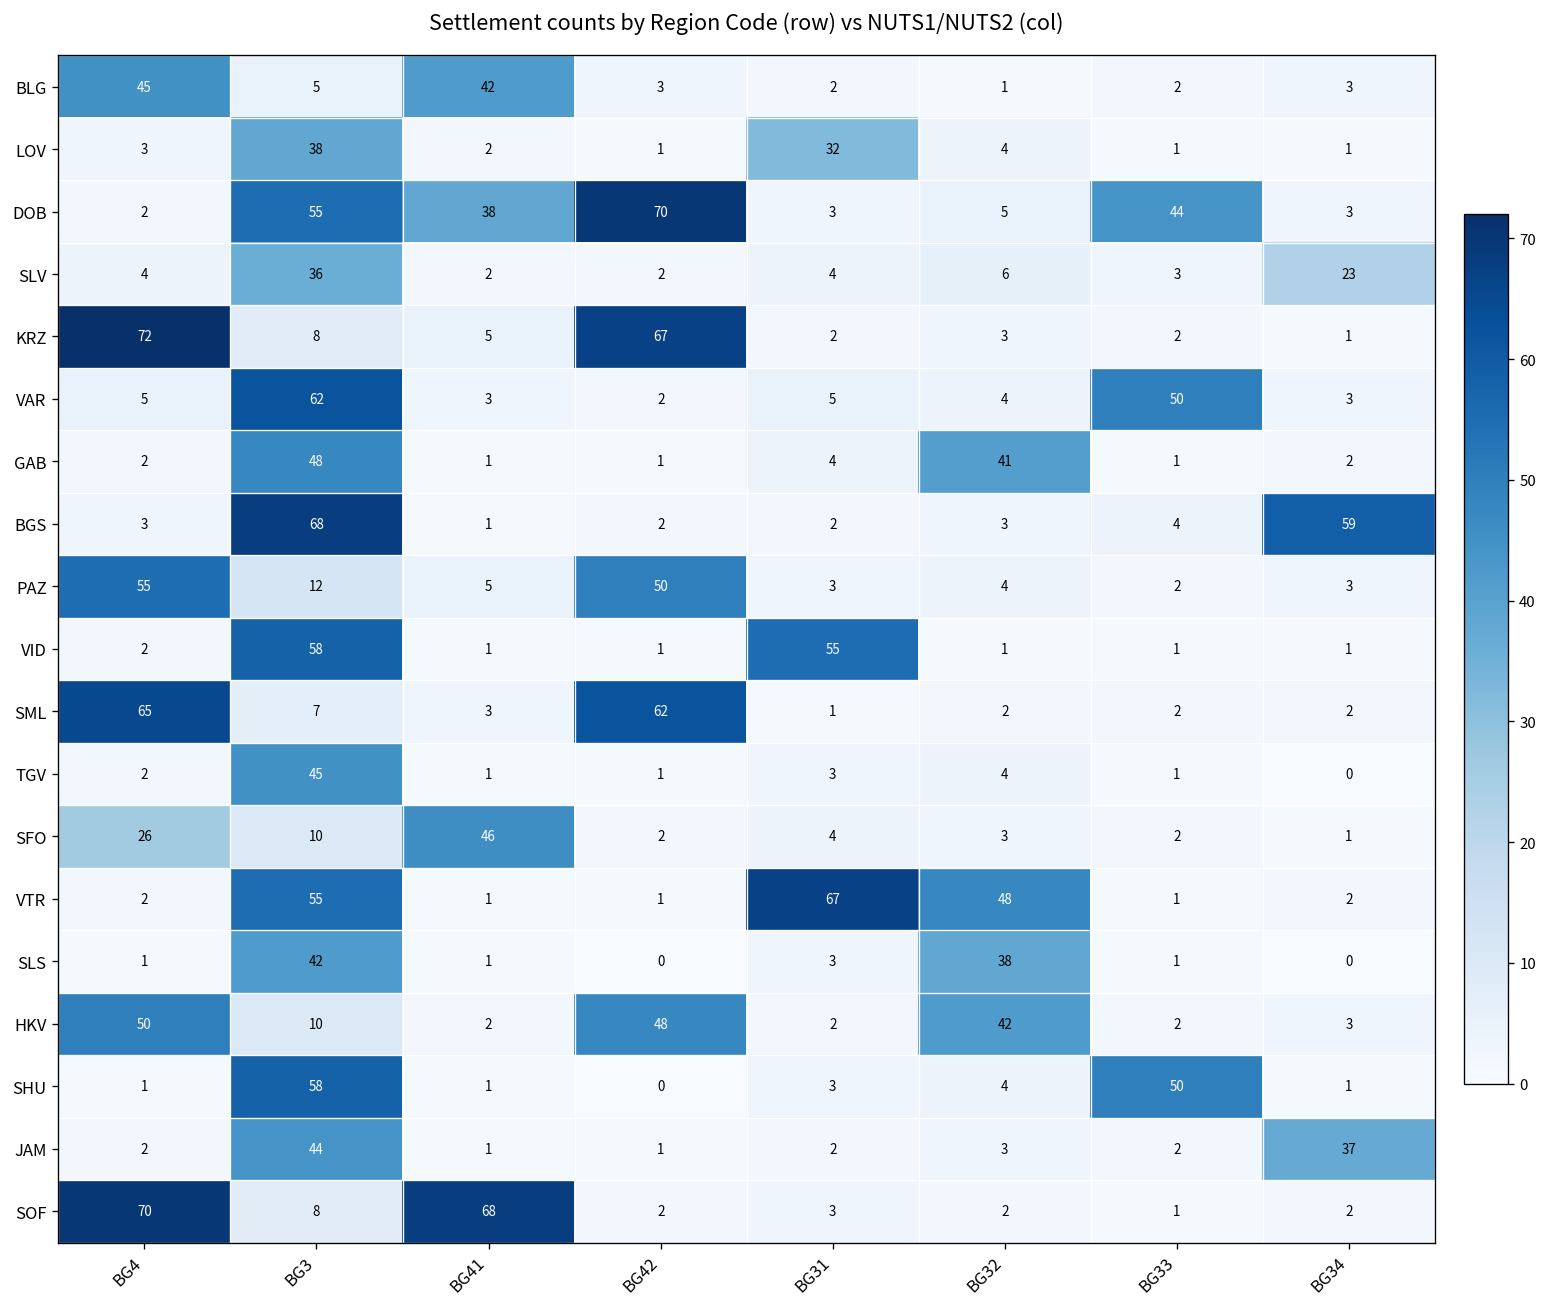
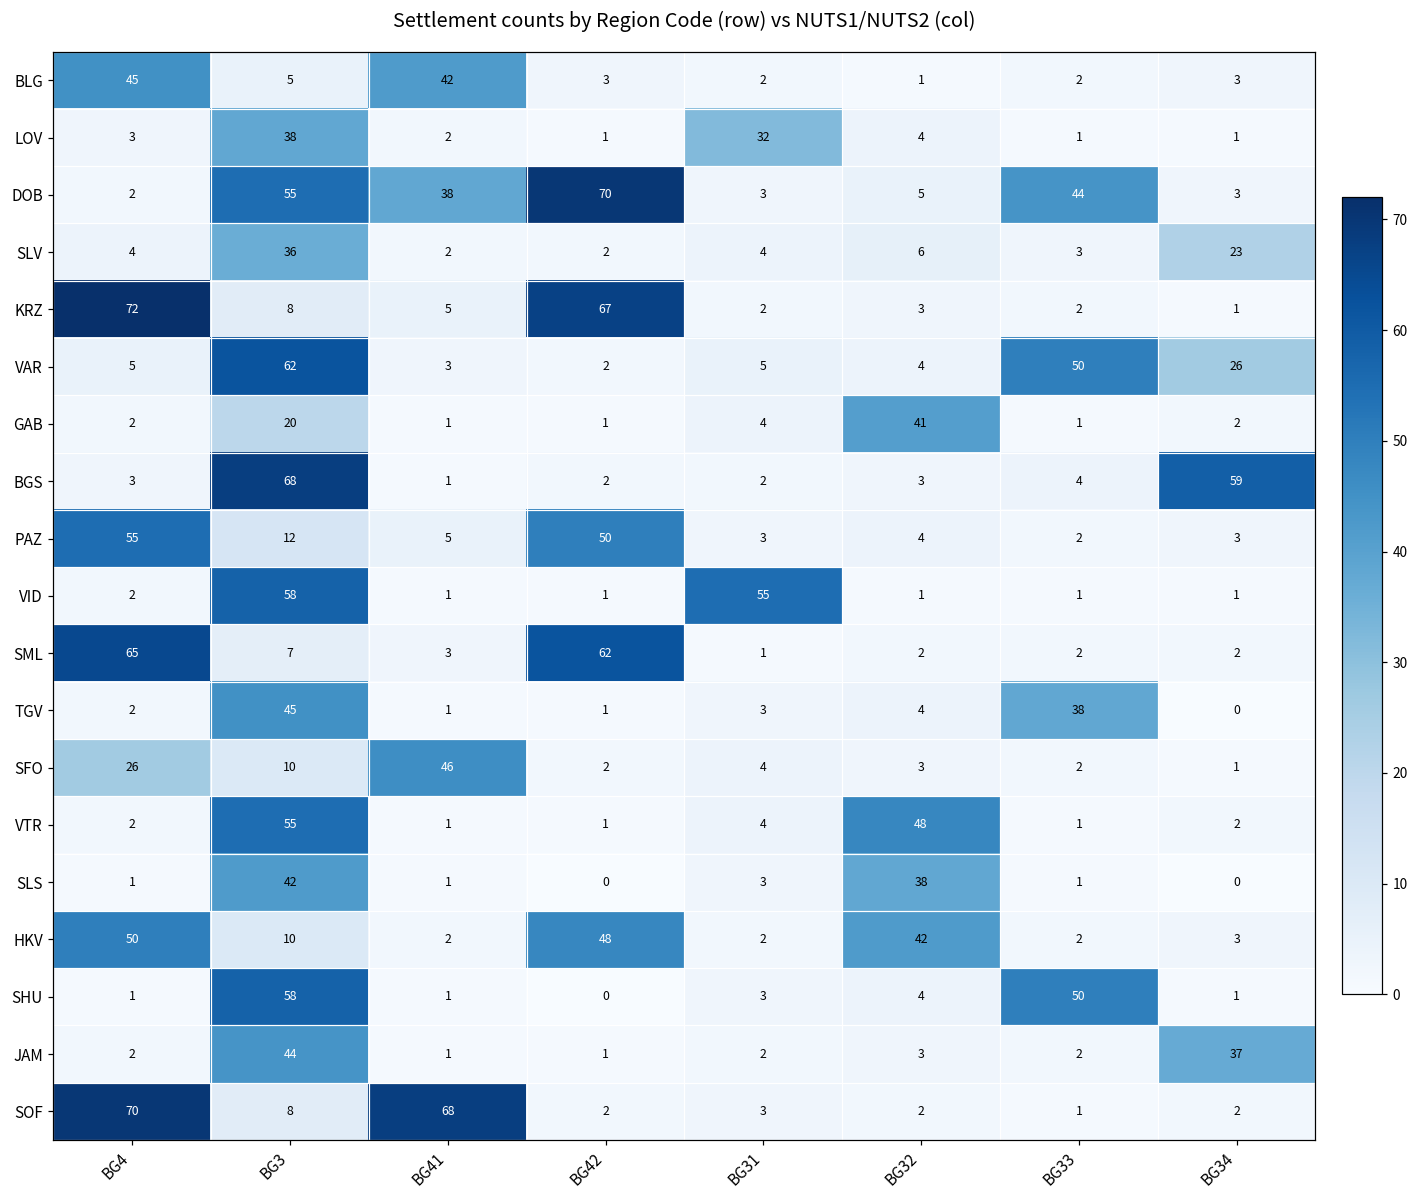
  {
    "BLG": {
      "BG4": 45,
      "BG3": 5,
      "BG41": 42,
      "BG42": 3,
      "BG31": 2,
      "BG32": 1,
      "BG33": 2,
      "BG34": 3
    },
    "LOV": {
      "BG4": 3,
      "BG3": 38,
      "BG41": 2,
      "BG42": 1,
      "BG31": 32,
      "BG32": 4,
      "BG33": 1,
      "BG34": 1
    },
    "DOB": {
      "BG4": 2,
      "BG3": 55,
      "BG41": 38,
      "BG42": 70,
      "BG31": 3,
      "BG32": 5,
      "BG33": 44,
      "BG34": 3
    },
    "SLV": {
      "BG4": 4,
      "BG3": 36,
      "BG41": 2,
      "BG42": 2,
      "BG31": 4,
      "BG32": 6,
      "BG33": 3,
      "BG34": 23
    },
    "KRZ": {
      "BG4": 72,
      "BG3": 8,
      "BG41": 5,
      "BG42": 67,
      "BG31": 2,
      "BG32": 3,
      "BG33": 2,
      "BG34": 1
    },
    "VAR": {
      "BG4": 5,
      "BG3": 62,
      "BG41": 3,
      "BG42": 2,
      "BG31": 5,
      "BG32": 4,
      "BG33": 50,
-     "BG34": 3
+     "BG34": 26
    },
    "GAB": {
      "BG4": 2,
-     "BG3": 48,
+     "BG3": 20,
      "BG41": 1,
      "BG42": 1,
      "BG31": 4,
      "BG32": 41,
      "BG33": 1,
      "BG34": 2
    },
    "BGS": {
      "BG4": 3,
      "BG3": 68,
      "BG41": 1,
      "BG42": 2,
      "BG31": 2,
      "BG32": 3,
      "BG33": 4,
      "BG34": 59
    },
    "PAZ": {
      "BG4": 55,
      "BG3": 12,
      "BG41": 5,
      "BG42": 50,
      "BG31": 3,
      "BG32": 4,
      "BG33": 2,
      "BG34": 3
    },
    "VID": {
      "BG4": 2,
      "BG3": 58,
      "BG41": 1,
      "BG42": 1,
      "BG31": 55,
      "BG32": 1,
      "BG33": 1,
      "BG34": 1
    },
    "SML": {
      "BG4": 65,
      "BG3": 7,
      "BG41": 3,
      "BG42": 62,
      "BG31": 1,
      "BG32": 2,
      "BG33": 2,
      "BG34": 2
    },
    "TGV": {
      "BG4": 2,
      "BG3": 45,
      "BG41": 1,
      "BG42": 1,
      "BG31": 3,
      "BG32": 4,
-     "BG33": 1,
+     "BG33": 38,
      "BG34": 0
    },
    "SFO": {
      "BG4": 26,
      "BG3": 10,
      "BG41": 46,
      "BG42": 2,
      "BG31": 4,
      "BG32": 3,
      "BG33": 2,
      "BG34": 1
    },
    "VTR": {
      "BG4": 2,
      "BG3": 55,
      "BG41": 1,
      "BG42": 1,
-     "BG31": 67,
+     "BG31": 4,
      "BG32": 48,
      "BG33": 1,
      "BG34": 2
    },
    "SLS": {
      "BG4": 1,
      "BG3": 42,
      "BG41": 1,
      "BG42": 0,
      "BG31": 3,
      "BG32": 38,
      "BG33": 1,
      "BG34": 0
    },
    "HKV": {
      "BG4": 50,
      "BG3": 10,
      "BG41": 2,
      "BG42": 48,
      "BG31": 2,
      "BG32": 42,
      "BG33": 2,
      "BG34": 3
    },
    "SHU": {
      "BG4": 1,
      "BG3": 58,
      "BG41": 1,
      "BG42": 0,
      "BG31": 3,
      "BG32": 4,
      "BG33": 50,
      "BG34": 1
    },
    "JAM": {
      "BG4": 2,
      "BG3": 44,
      "BG41": 1,
      "BG42": 1,
      "BG31": 2,
      "BG32": 3,
      "BG33": 2,
      "BG34": 37
    },
    "SOF": {
      "BG4": 70,
      "BG3": 8,
      "BG41": 68,
      "BG42": 2,
      "BG31": 3,
      "BG32": 2,
      "BG33": 1,
      "BG34": 2
    }
  }
